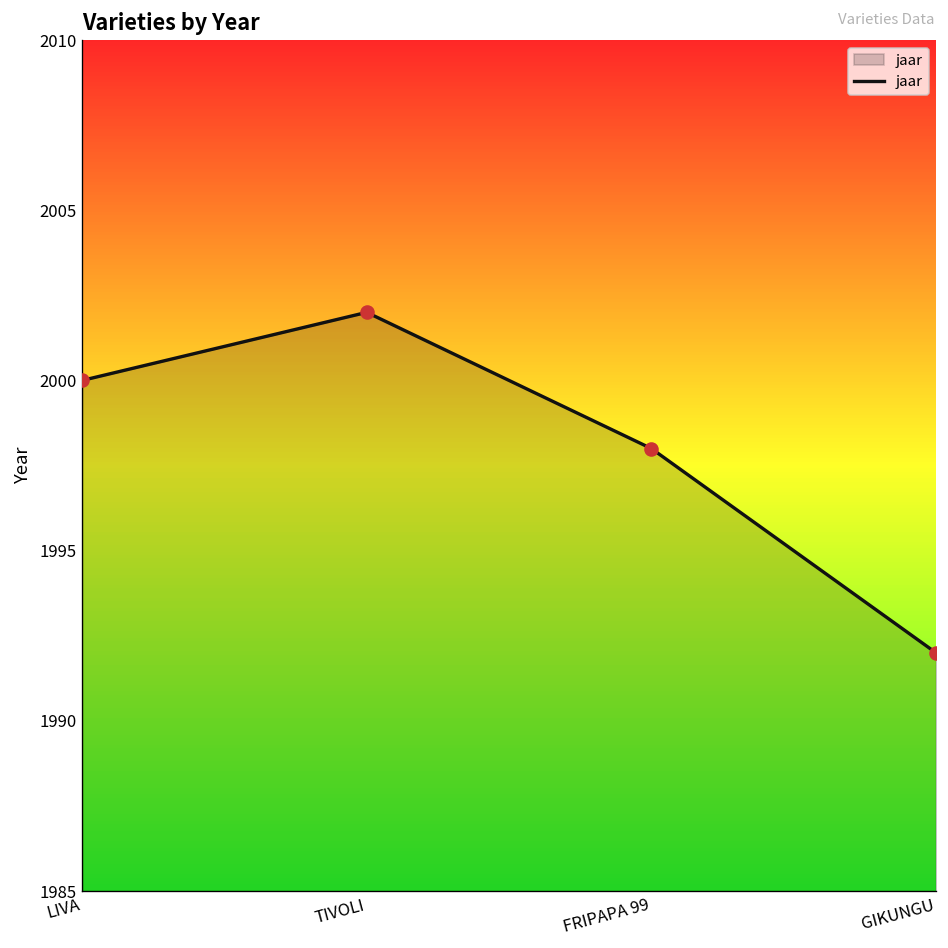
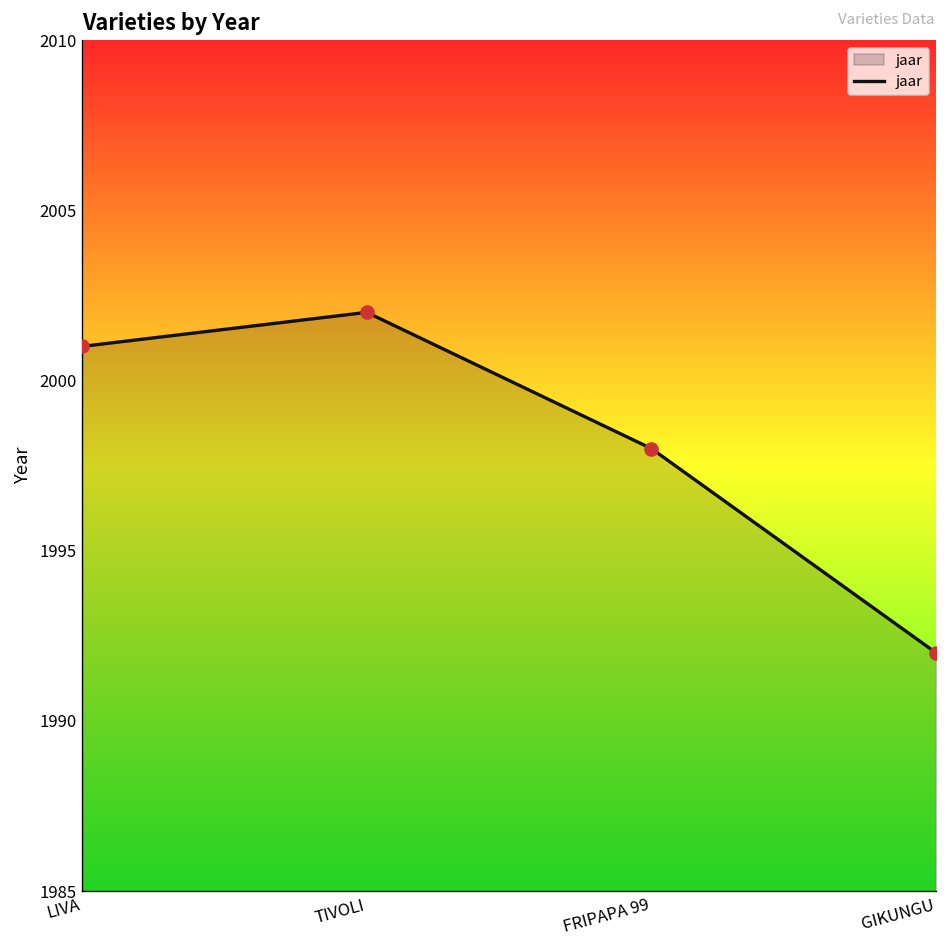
  {
-   "LIVA": 2000,
+   "LIVA": 2001,
    "TIVOLI": 2002,
    "FRIPAPA 99": 1998,
    "GIKUNGU": 1992
  }
